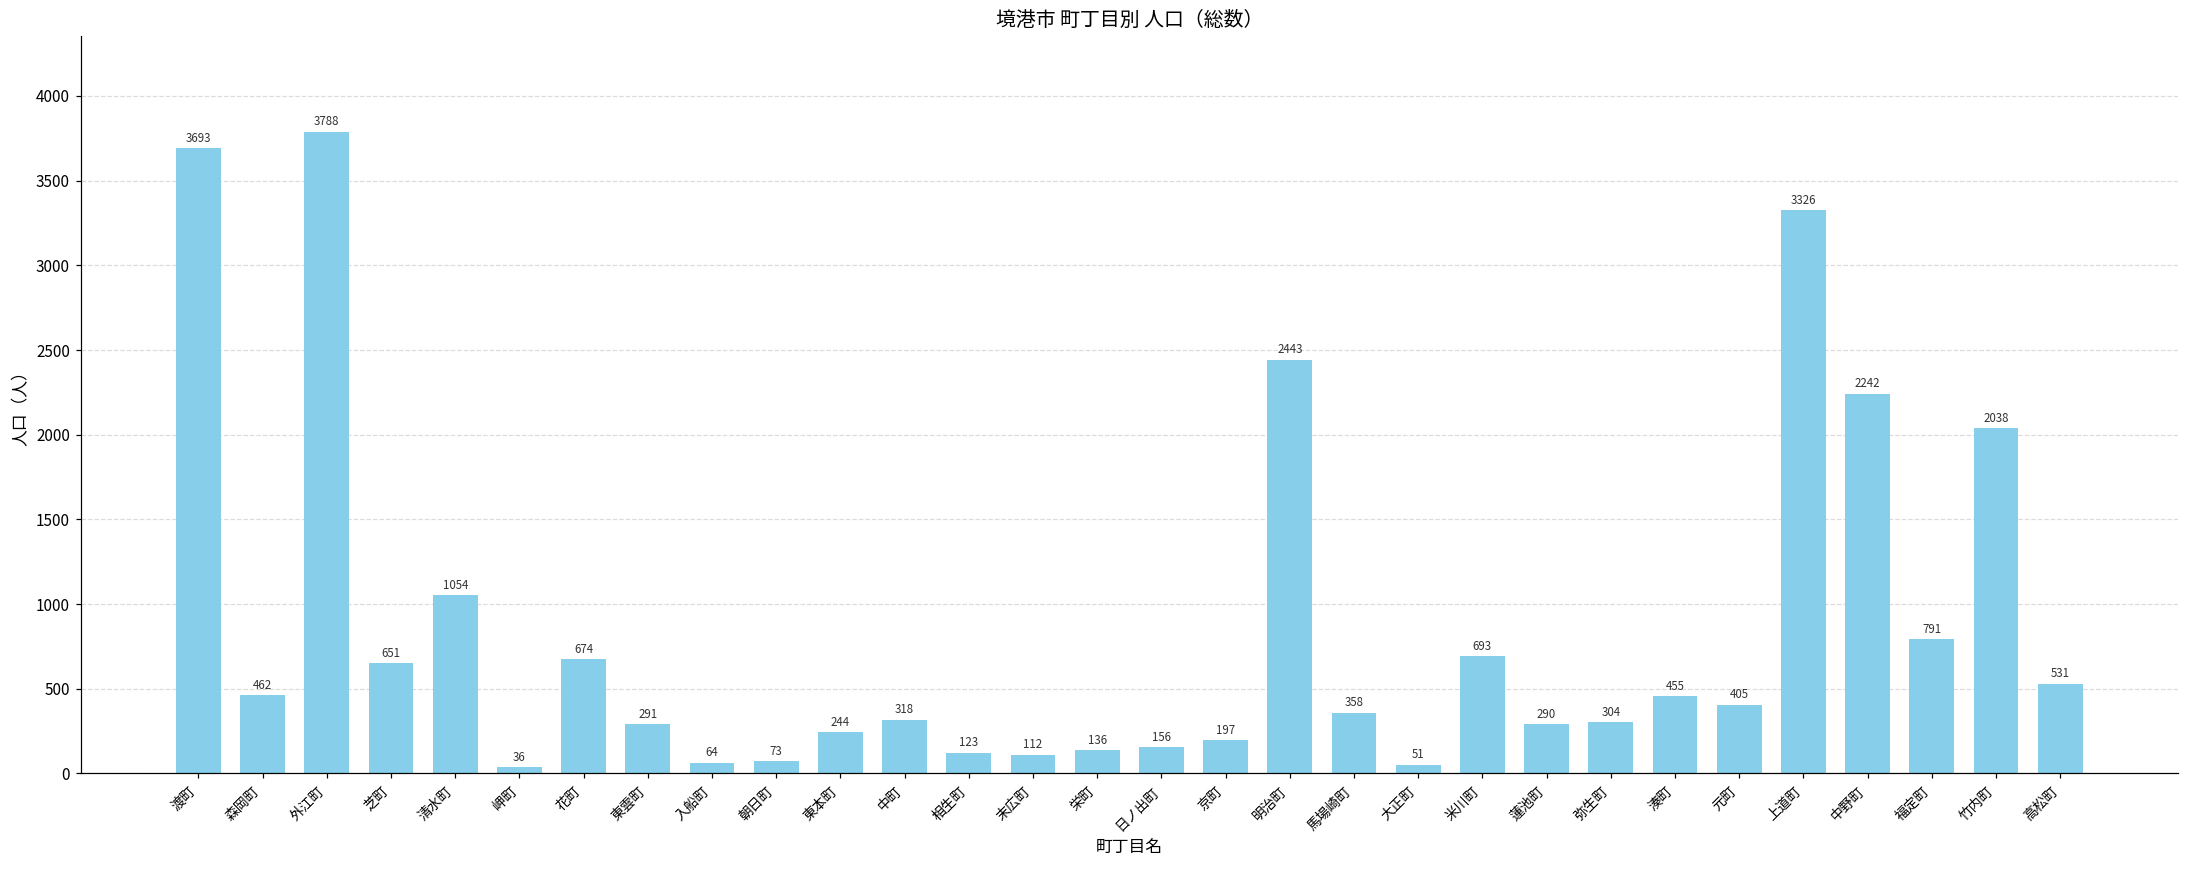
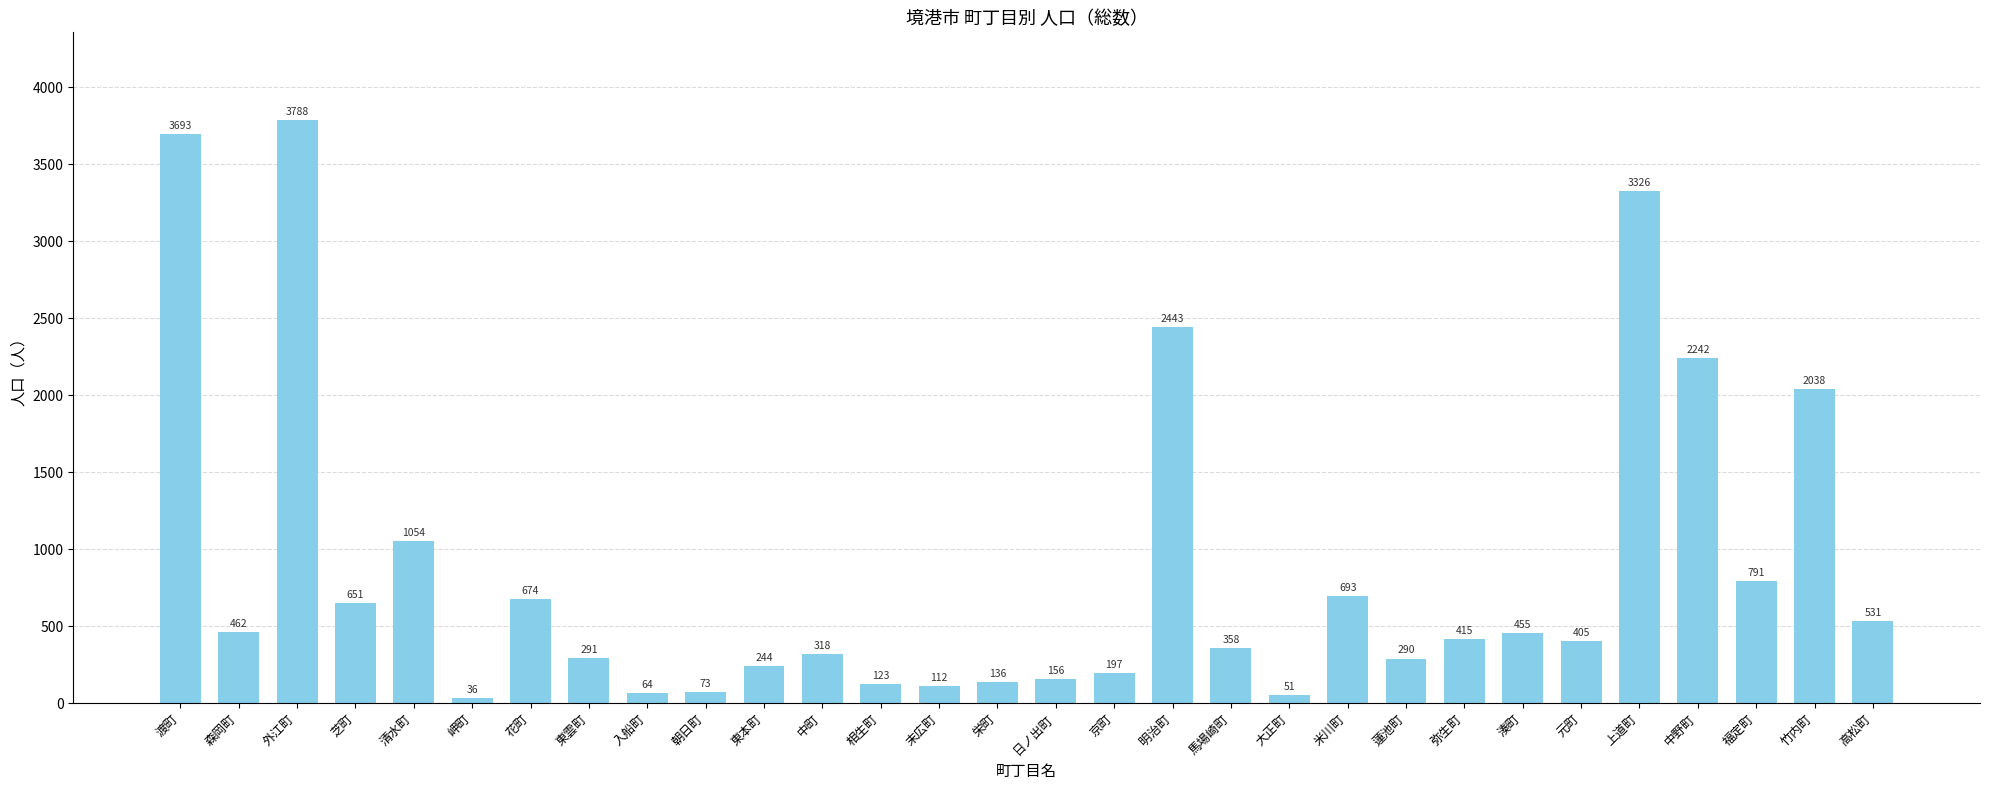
  {
    "渡町": 3693,
    "森岡町": 462,
    "外江町": 3788,
    "芝町": 651,
    "清水町": 1054,
    "岬町": 36,
    "花町": 674,
    "東雲町": 291,
    "入船町": 64,
    "朝日町": 73,
    "東本町": 244,
    "中町": 318,
    "相生町": 123,
    "末広町": 112,
    "栄町": 136,
    "日ノ出町": 156,
    "京町": 197,
    "明治町": 2443,
    "馬場崎町": 358,
    "大正町": 51,
    "米川町": 693,
    "蓮池町": 290,
-   "弥生町": 304,
+   "弥生町": 415,
    "湊町": 455,
    "元町": 405,
    "上道町": 3326,
    "中野町": 2242,
    "福定町": 791,
    "竹内町": 2038,
    "高松町": 531
  }
